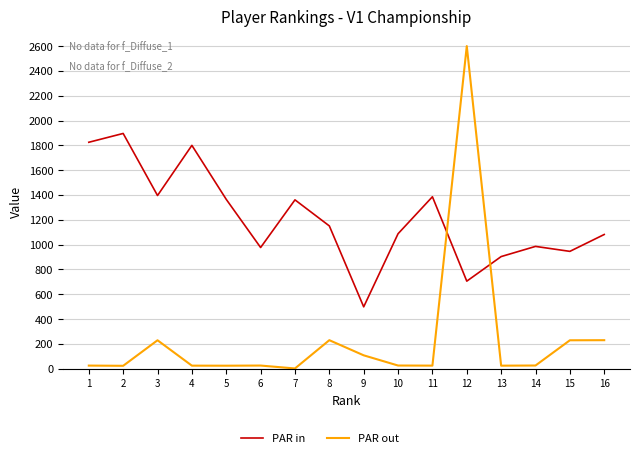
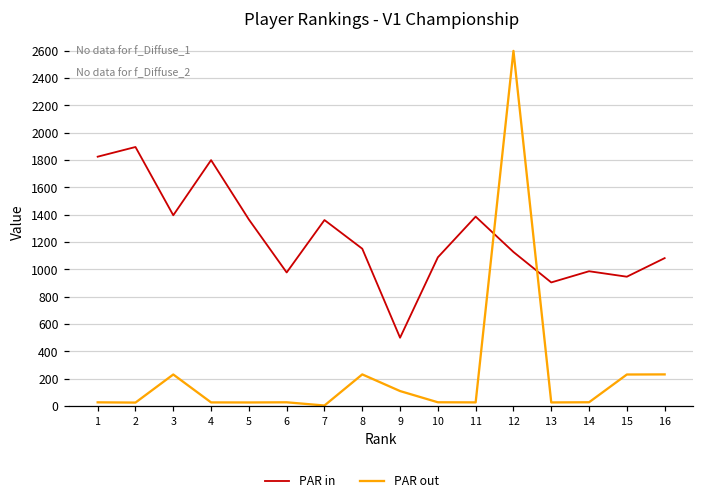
  {
    "PAR in": {
      "1": 1830,
      "2": 1900,
      "3": 1400,
      "4": 1800,
      "5": 1370,
      "6": 980,
      "7": 1360,
      "8": 1150,
      "9": 500,
      "10": 1090,
      "11": 1390,
-     "12": 710,
+     "12": 1130,
      "13": 900,
      "14": 990,
      "15": 950,
      "16": 1080
    },
    "PAR out": {
      "1": 30,
      "2": 20,
      "3": 230,
      "4": 30,
      "5": 20,
      "6": 30,
      "7": 0,
      "8": 230,
      "9": 110,
      "10": 30,
      "11": 30,
      "12": 2600,
      "13": 30,
      "14": 30,
      "15": 230,
      "16": 230
    }
  }
